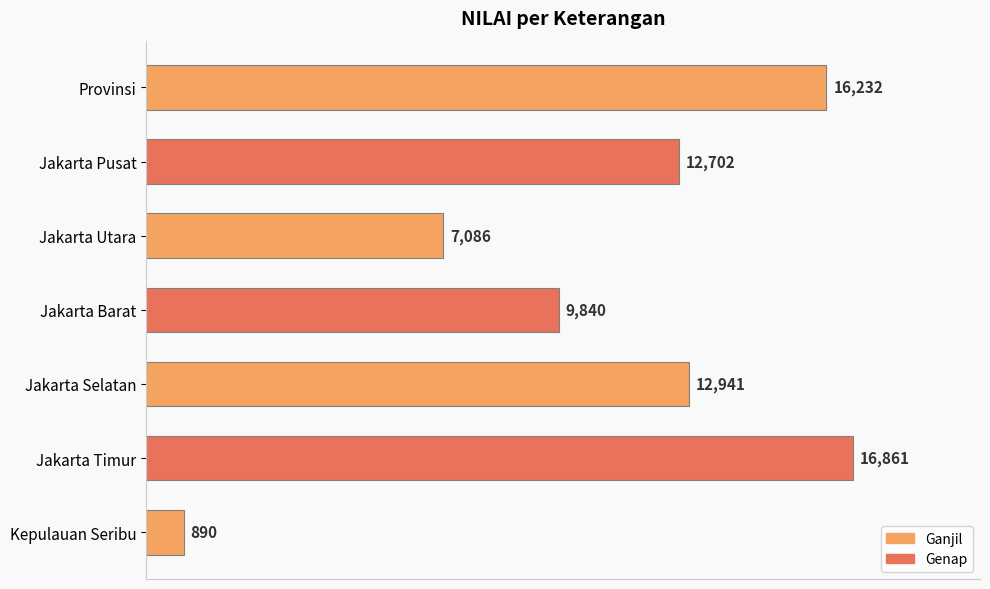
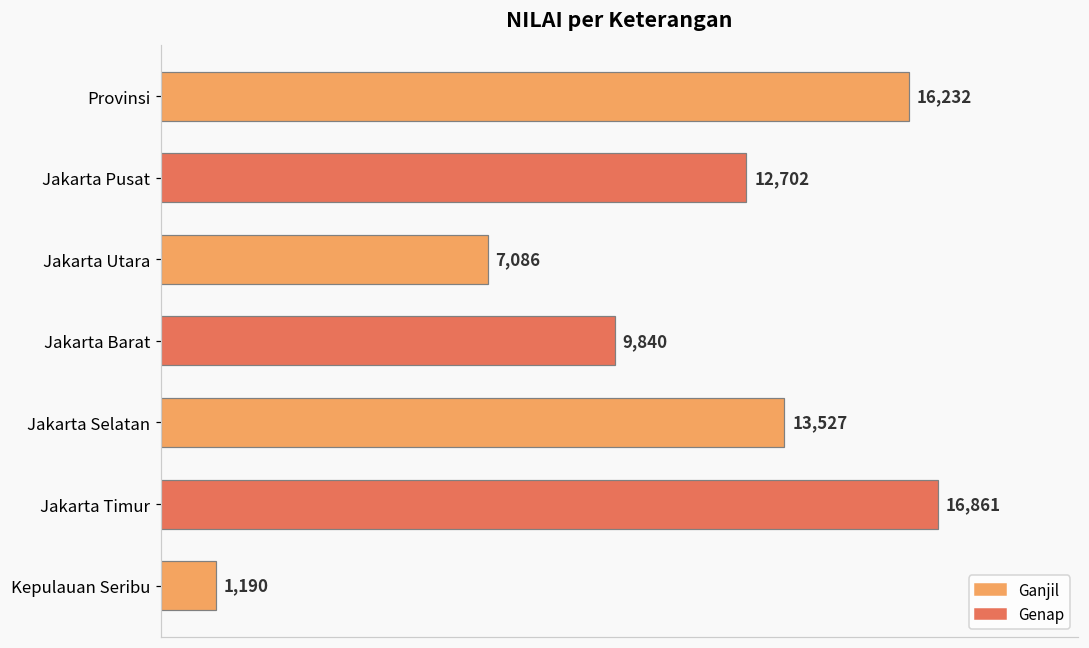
  {
    "Provinsi": "16,232",
    "Jakarta Pusat": "12,702",
    "Jakarta Utara": "7,086",
    "Jakarta Barat": "9,840",
-   "Jakarta Selatan": "12,941",
+   "Jakarta Selatan": "13,527",
    "Jakarta Timur": "16,861",
-   "Kepulauan Seribu": "890"
+   "Kepulauan Seribu": "1,190"
  }
